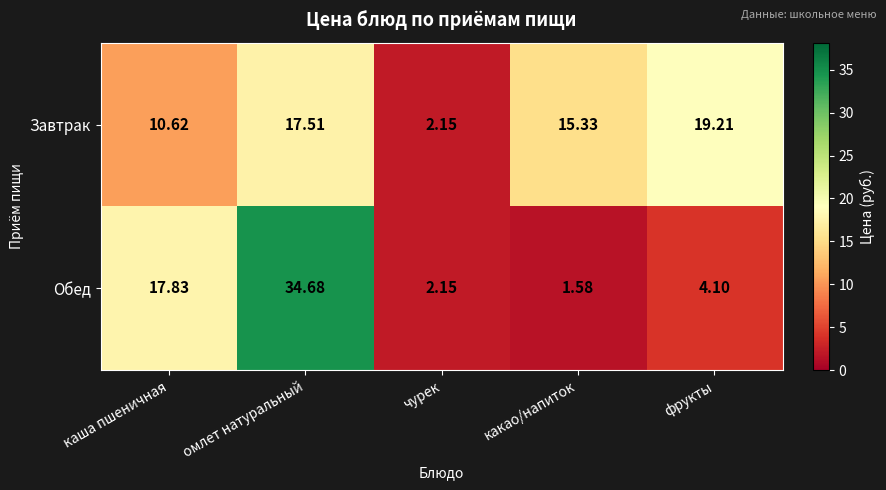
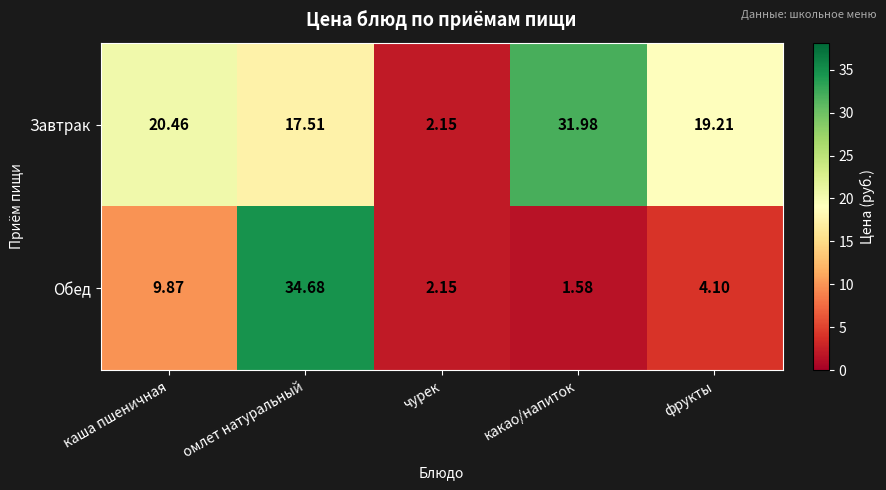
  {
    "Завтрак": {
-     "каша пшеничная": 10.62,
+     "каша пшеничная": 20.46,
      "омлет натуральный": 17.51,
      "чурек": 2.15,
-     "какао/напиток": 15.33,
+     "какао/напиток": 31.98,
      "фрукты": 19.21
    },
    "Обед": {
-     "каша пшеничная": 17.83,
+     "каша пшеничная": 9.87,
      "омлет натуральный": 34.68,
      "чурек": 2.15,
      "какао/напиток": 1.58,
      "фрукты": 4.10
    }
  }
